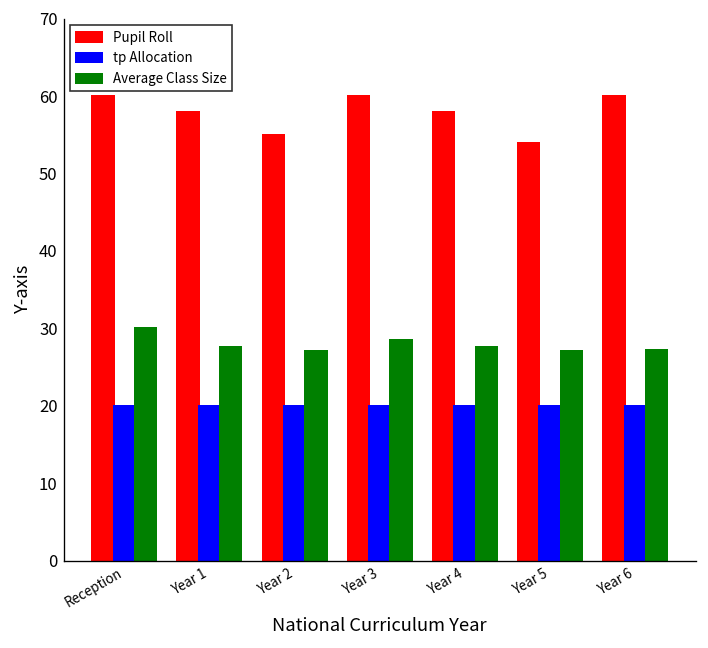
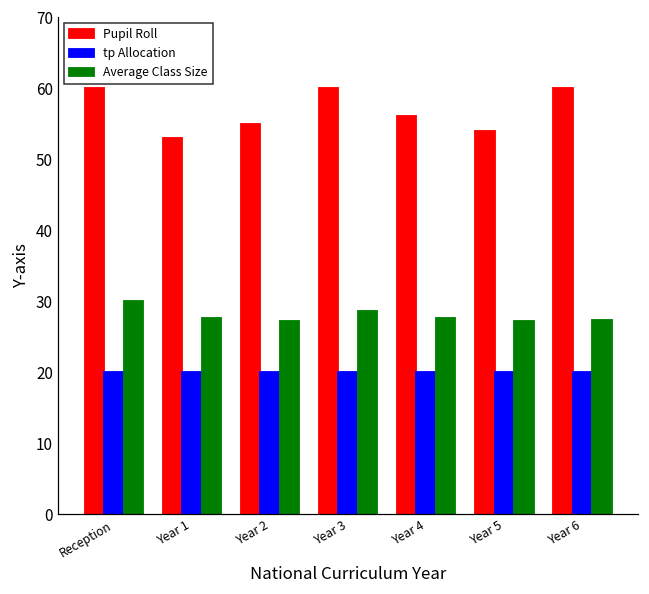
  {
    "Pupil Roll": {
      "Reception": 60,
-     "Year 1": 58,
+     "Year 1": 53,
      "Year 2": 55,
      "Year 3": 60,
-     "Year 4": 58,
+     "Year 4": 56,
      "Year 5": 54,
      "Year 6": 60
    },
    "tp Allocation": {
      "Reception": 20,
      "Year 1": 20,
      "Year 2": 20,
      "Year 3": 20,
      "Year 4": 20,
      "Year 5": 20,
      "Year 6": 20
    },
    "Average Class Size": {
      "Reception": 30,
      "Year 1": 28,
      "Year 2": 27,
      "Year 3": 29,
      "Year 4": 28,
      "Year 5": 27,
      "Year 6": 27
    }
  }
